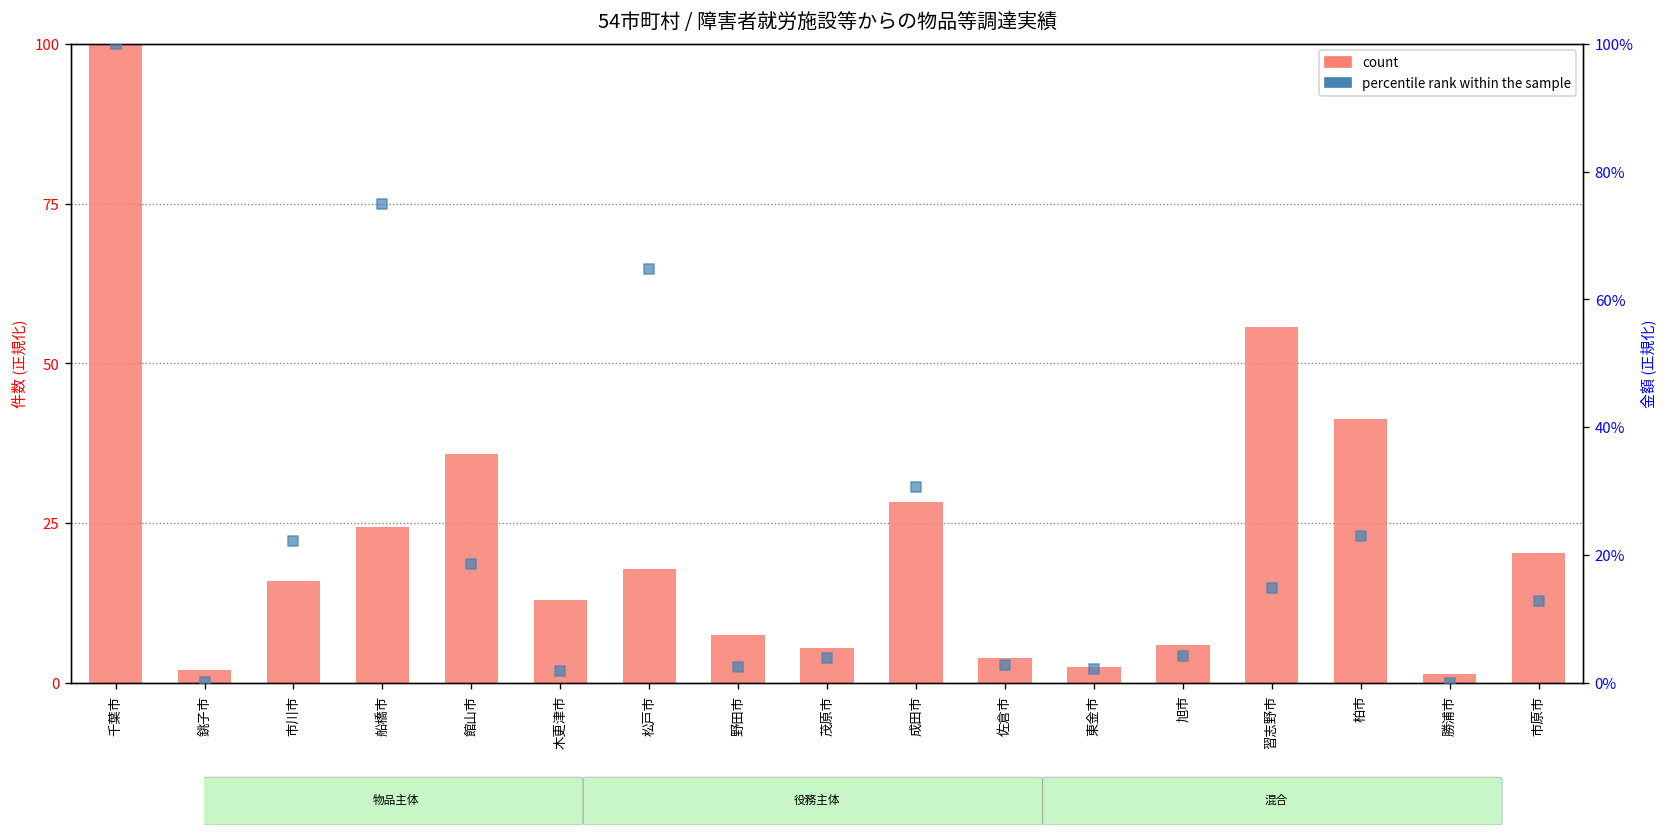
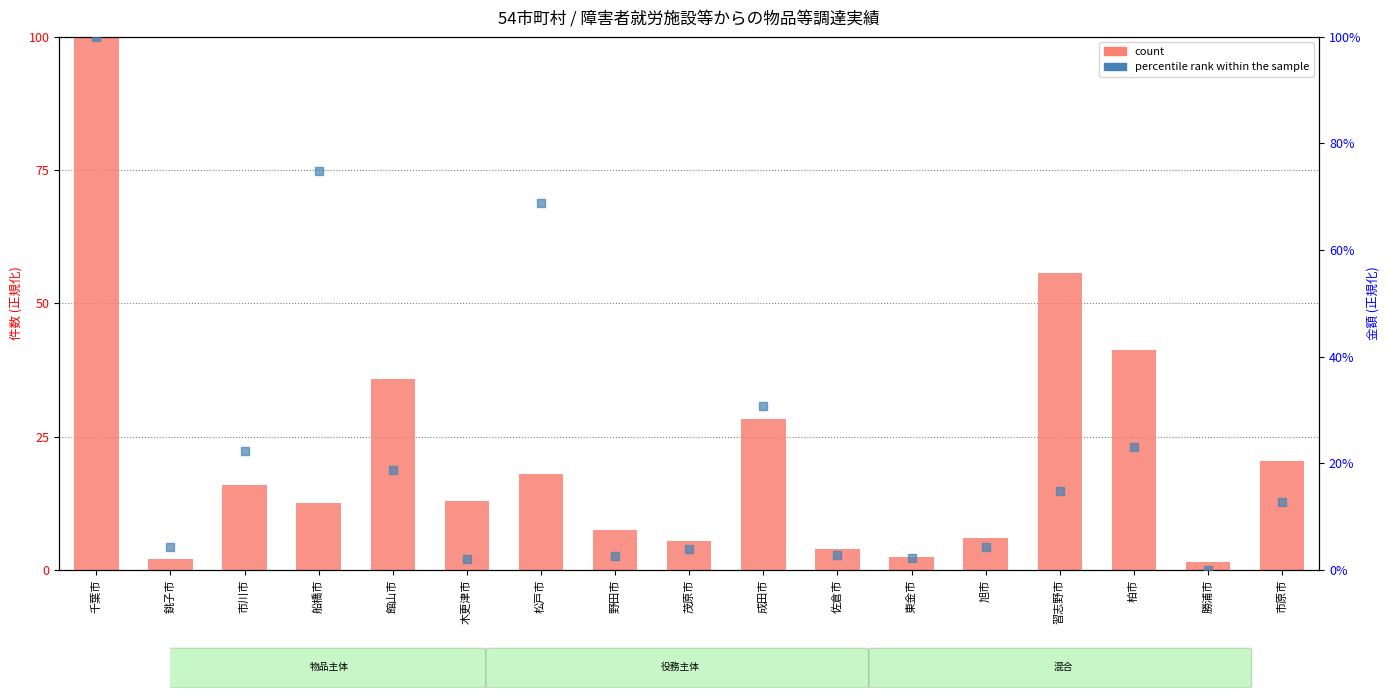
  {
    "count": {
      "千葉市": "100",
      "銚子市": "2",
      "市川市": "16",
-     "船橋市": "24",
+     "船橋市": "12",
      "館山市": "36",
      "木更津市": "13",
      "松戸市": "18",
      "野田市": "7",
      "茂原市": "5",
      "成田市": "28",
      "佐倉市": "4",
      "東金市": "2",
      "旭市": "6",
      "習志野市": "56",
      "柏市": "41",
      "勝浦市": "1",
      "市原市": "20"
    },
    "percentile rank within the sample": {
-     "銚子市": "0%",
-     "松戸市": "65%"
+     "銚子市": "4%",
+     "松戸市": "69%"
    }
  }
